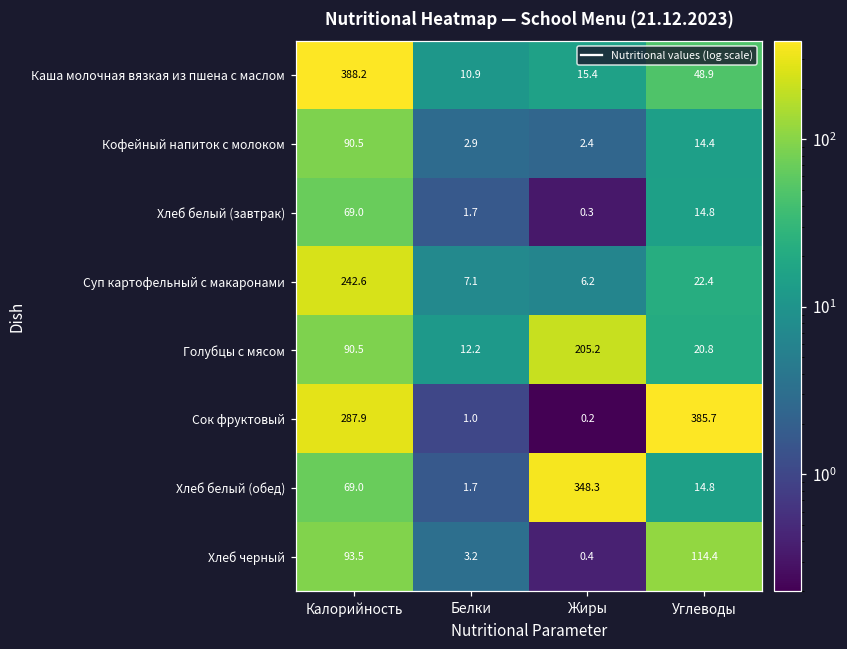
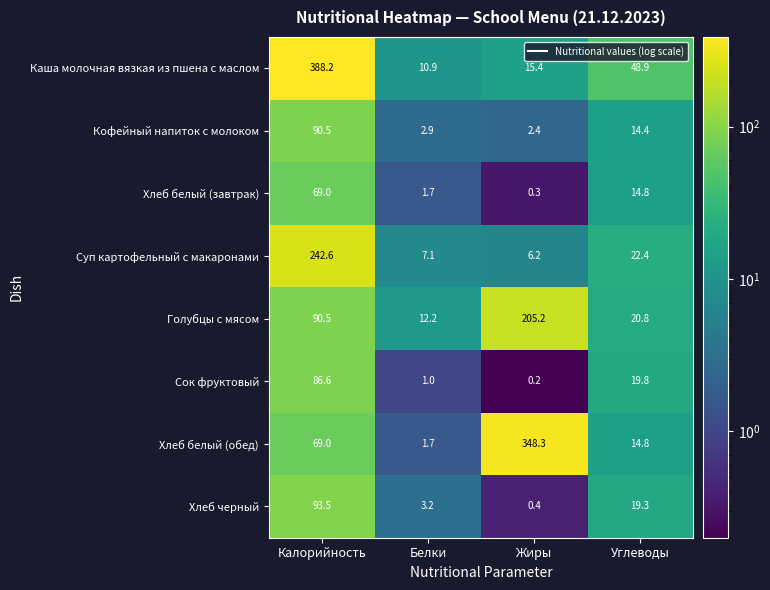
  {
    "Каша молочная вязкая из пшена с маслом": {
      "Калорийность": 388.2,
      "Белки": 10.9,
      "Жиры": 15.4,
      "Углеводы": 48.9
    },
    "Кофейный напиток с молоком": {
      "Калорийность": 90.5,
      "Белки": 2.9,
      "Жиры": 2.4,
      "Углеводы": 14.4
    },
    "Хлеб белый (завтрак)": {
      "Калорийность": 69.0,
      "Белки": 1.7,
      "Жиры": 0.3,
      "Углеводы": 14.8
    },
    "Суп картофельный с макаронами": {
      "Калорийность": 242.6,
      "Белки": 7.1,
      "Жиры": 6.2,
      "Углеводы": 22.4
    },
    "Голубцы с мясом": {
      "Калорийность": 90.5,
      "Белки": 12.2,
      "Жиры": 205.2,
      "Углеводы": 20.8
    },
    "Сок фруктовый": {
-     "Калорийность": 287.9,
+     "Калорийность": 86.6,
      "Белки": 1.0,
      "Жиры": 0.2,
-     "Углеводы": 385.7
+     "Углеводы": 19.8
    },
    "Хлеб белый (обед)": {
      "Калорийность": 69.0,
      "Белки": 1.7,
      "Жиры": 348.3,
      "Углеводы": 14.8
    },
    "Хлеб черный": {
      "Калорийность": 93.5,
      "Белки": 3.2,
      "Жиры": 0.4,
-     "Углеводы": 114.4
+     "Углеводы": 19.3
    }
  }
